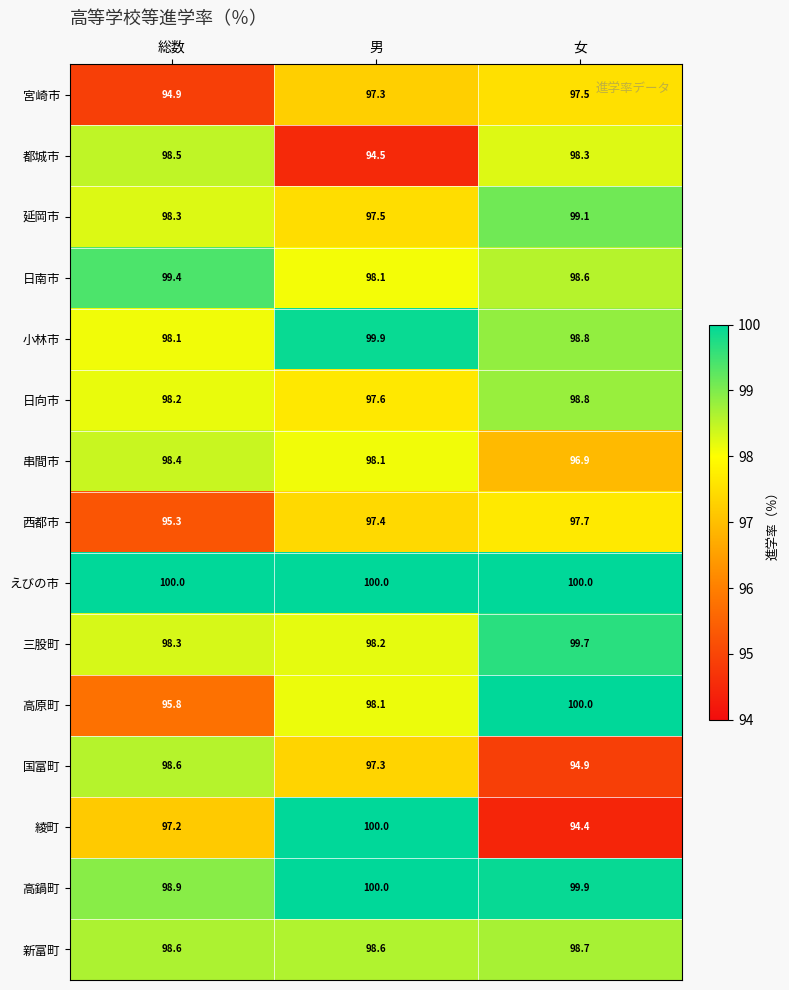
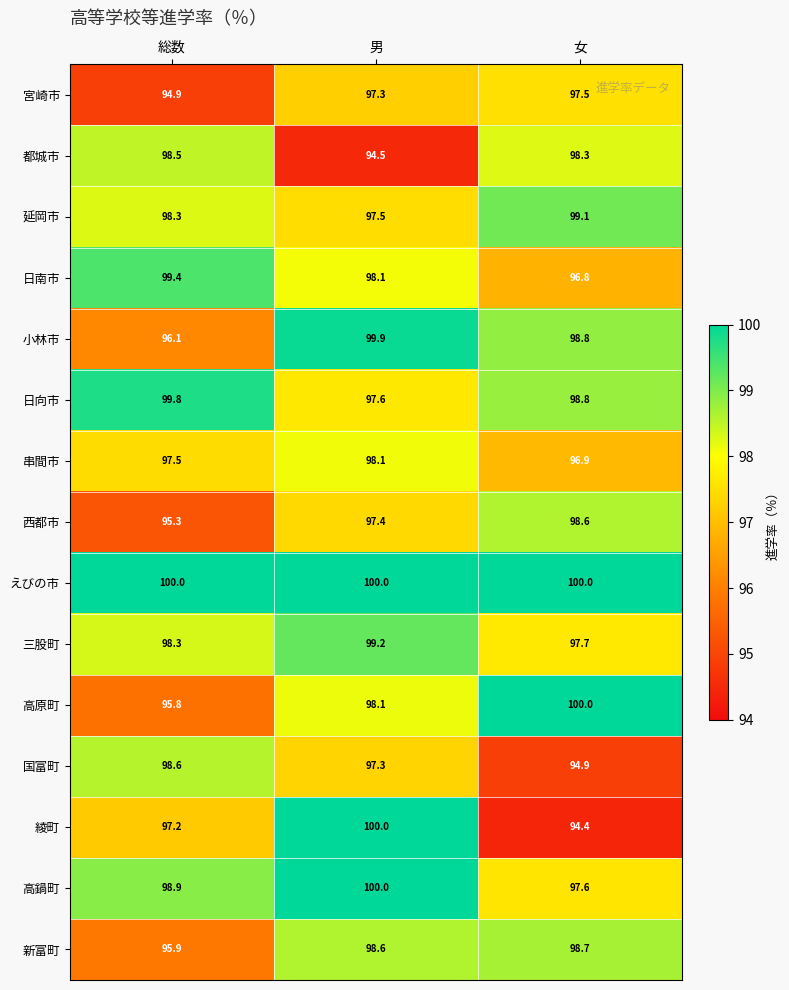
  {
    "宮崎市": {
      "総数": 94.9,
      "男": 97.3
    },
    "都城市": {
      "総数": 98.5,
      "男": 94.5,
      "女": 98.3
    },
    "延岡市": {
      "総数": 98.3,
      "男": 97.5,
      "女": 99.1
    },
    "日南市": {
      "総数": 99.4,
      "男": 98.1,
-     "女": 98.6
+     "女": 96.8
    },
    "小林市": {
-     "総数": 98.1,
+     "総数": 96.1,
      "男": 99.9,
      "女": 98.8
    },
    "日向市": {
-     "総数": 98.2,
+     "総数": 99.8,
      "男": 97.6,
      "女": 98.8
    },
    "串間市": {
-     "総数": 98.4,
+     "総数": 97.5,
      "男": 98.1,
      "女": 96.9
    },
    "西都市": {
      "総数": 95.3,
      "男": 97.4,
-     "女": 97.7
+     "女": 98.6
    },
    "えびの市": {
      "総数": 100.0,
      "男": 100.0,
      "女": 100.0
    },
    "三股町": {
      "総数": 98.3,
-     "男": 98.2,
-     "女": 99.7
+     "男": 99.2,
+     "女": 97.7
    },
    "高原町": {
      "総数": 95.8,
      "男": 98.1,
      "女": 100.0
    },
    "国富町": {
      "総数": 98.6,
      "男": 97.3,
      "女": 94.9
    },
    "綾町": {
      "総数": 97.2,
      "男": 100.0,
      "女": 94.4
    },
    "高鍋町": {
      "総数": 98.9,
      "男": 100.0,
-     "女": 99.9
+     "女": 97.6
    },
    "新富町": {
-     "総数": 98.6,
+     "総数": 95.9,
      "男": 98.6,
      "女": 98.7
    }
  }
